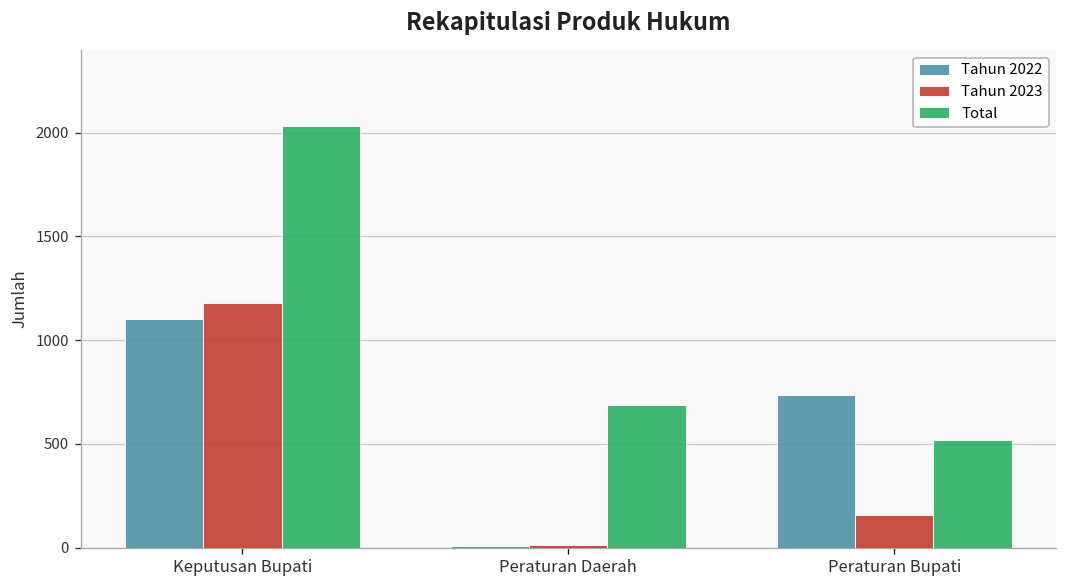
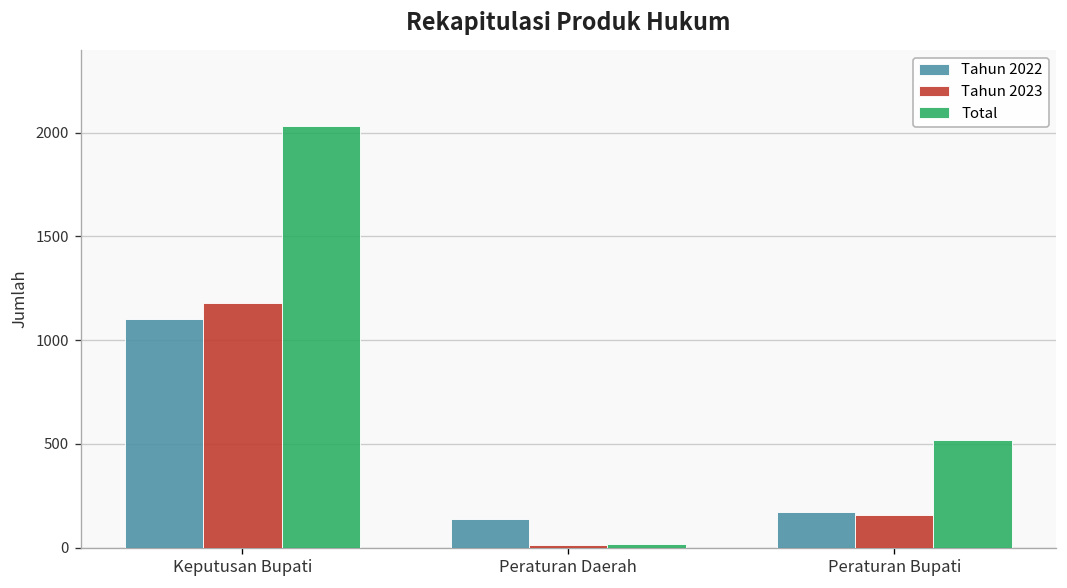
  {
    "Tahun 2022": {
      "Keputusan Bupati": 1100,
-     "Peraturan Daerah": 10,
-     "Peraturan Bupati": 730
+     "Peraturan Daerah": 140,
+     "Peraturan Bupati": 170
    },
    "Tahun 2023": {
      "Keputusan Bupati": 1180,
      "Peraturan Bupati": 160
    },
    "Total": {
      "Keputusan Bupati": 2030,
-     "Peraturan Daerah": 690,
+     "Peraturan Daerah": 20,
      "Peraturan Bupati": 520
    }
  }
